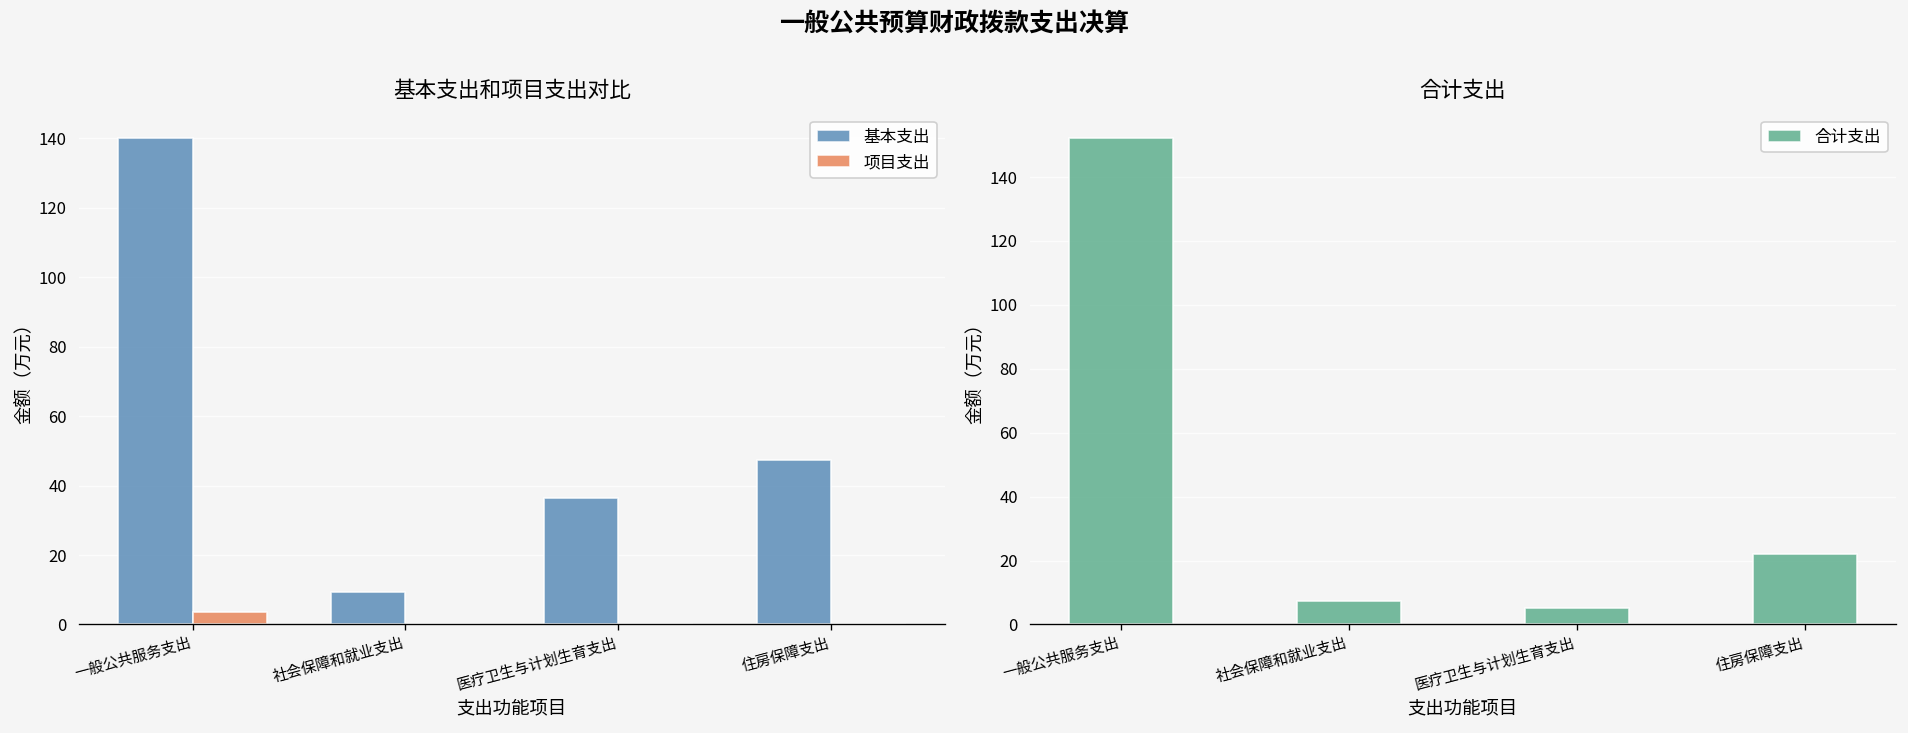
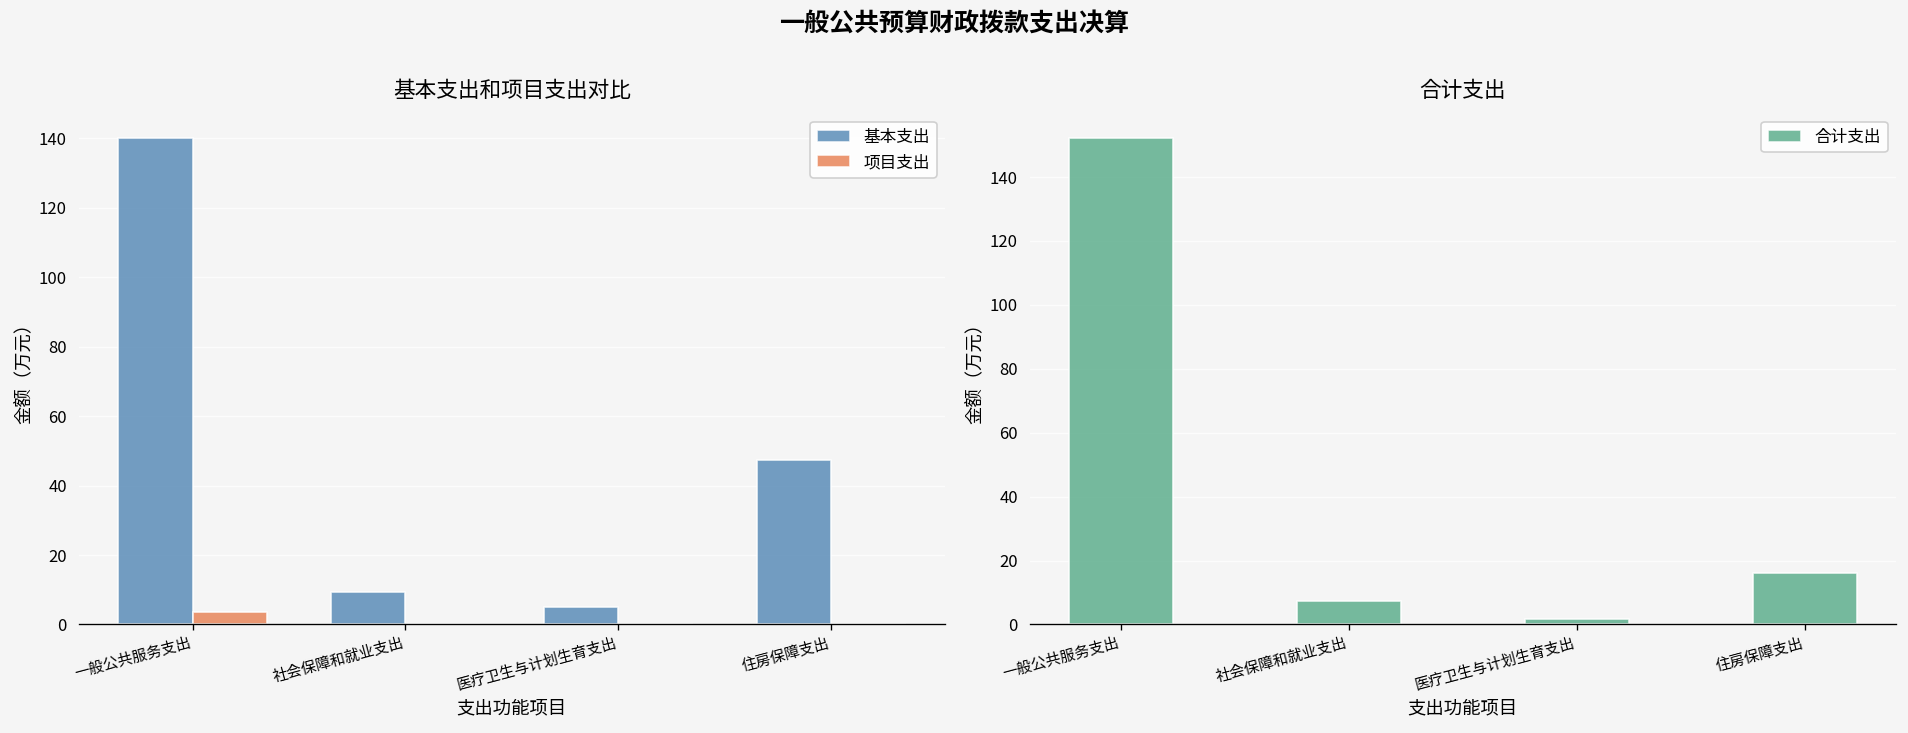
  {
    "基本支出和项目支出对比": {
      "基本支出": {
        "一般公共服务支出": 140,
        "社会保障和就业支出": 9,
-       "医疗卫生与计划生育支出": 36,
+       "医疗卫生与计划生育支出": 5,
        "住房保障支出": 47
      },
      "项目支出": {
        "一般公共服务支出": 3,
        "社会保障和就业支出": 0,
        "医疗卫生与计划生育支出": 0,
        "住房保障支出": 0
      }
    },
    "合计支出": {
      "一般公共服务支出": 152,
      "社会保障和就业支出": 7,
-     "医疗卫生与计划生育支出": 5,
-     "住房保障支出": 22
+     "医疗卫生与计划生育支出": 2,
+     "住房保障支出": 16
    }
  }
